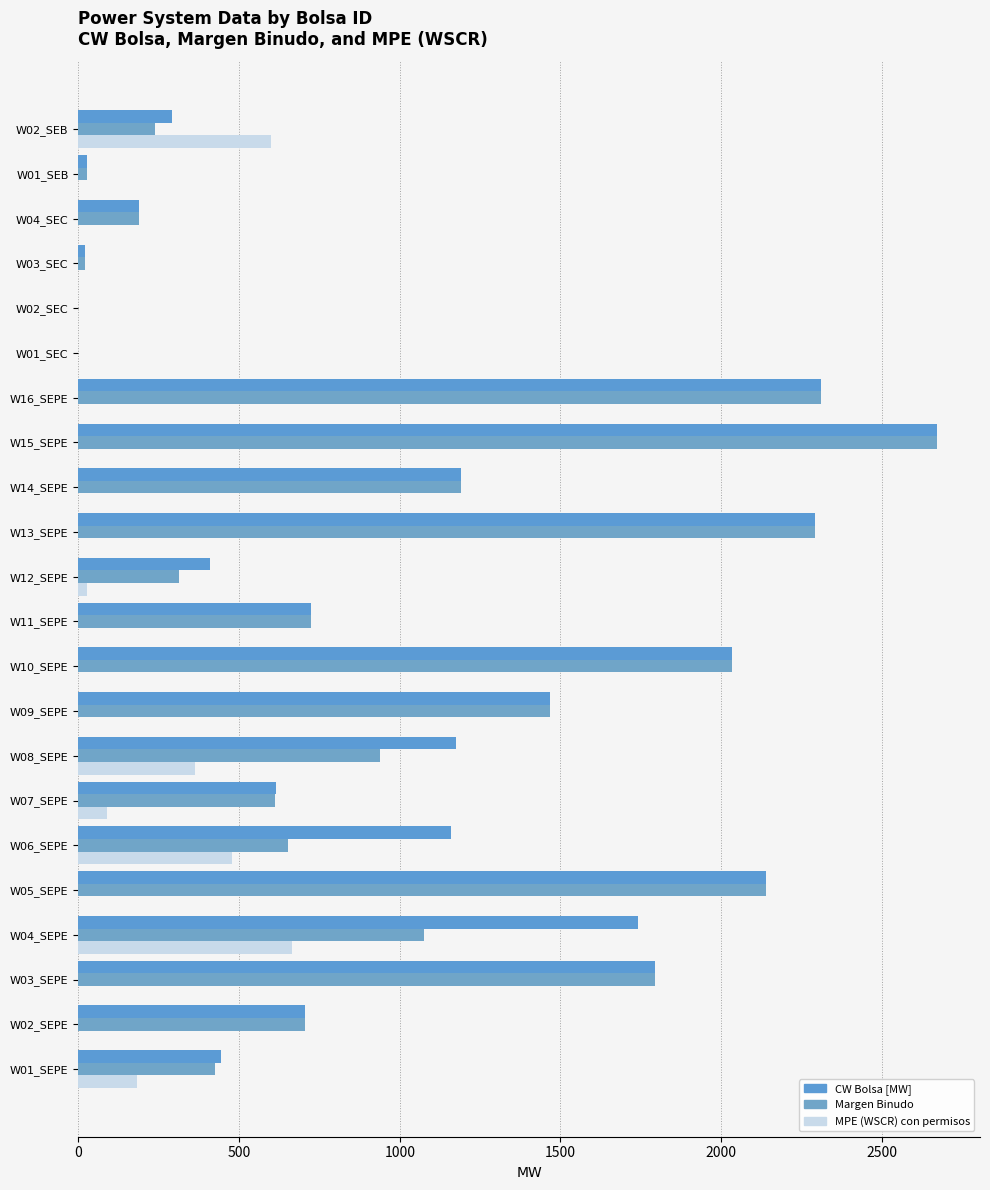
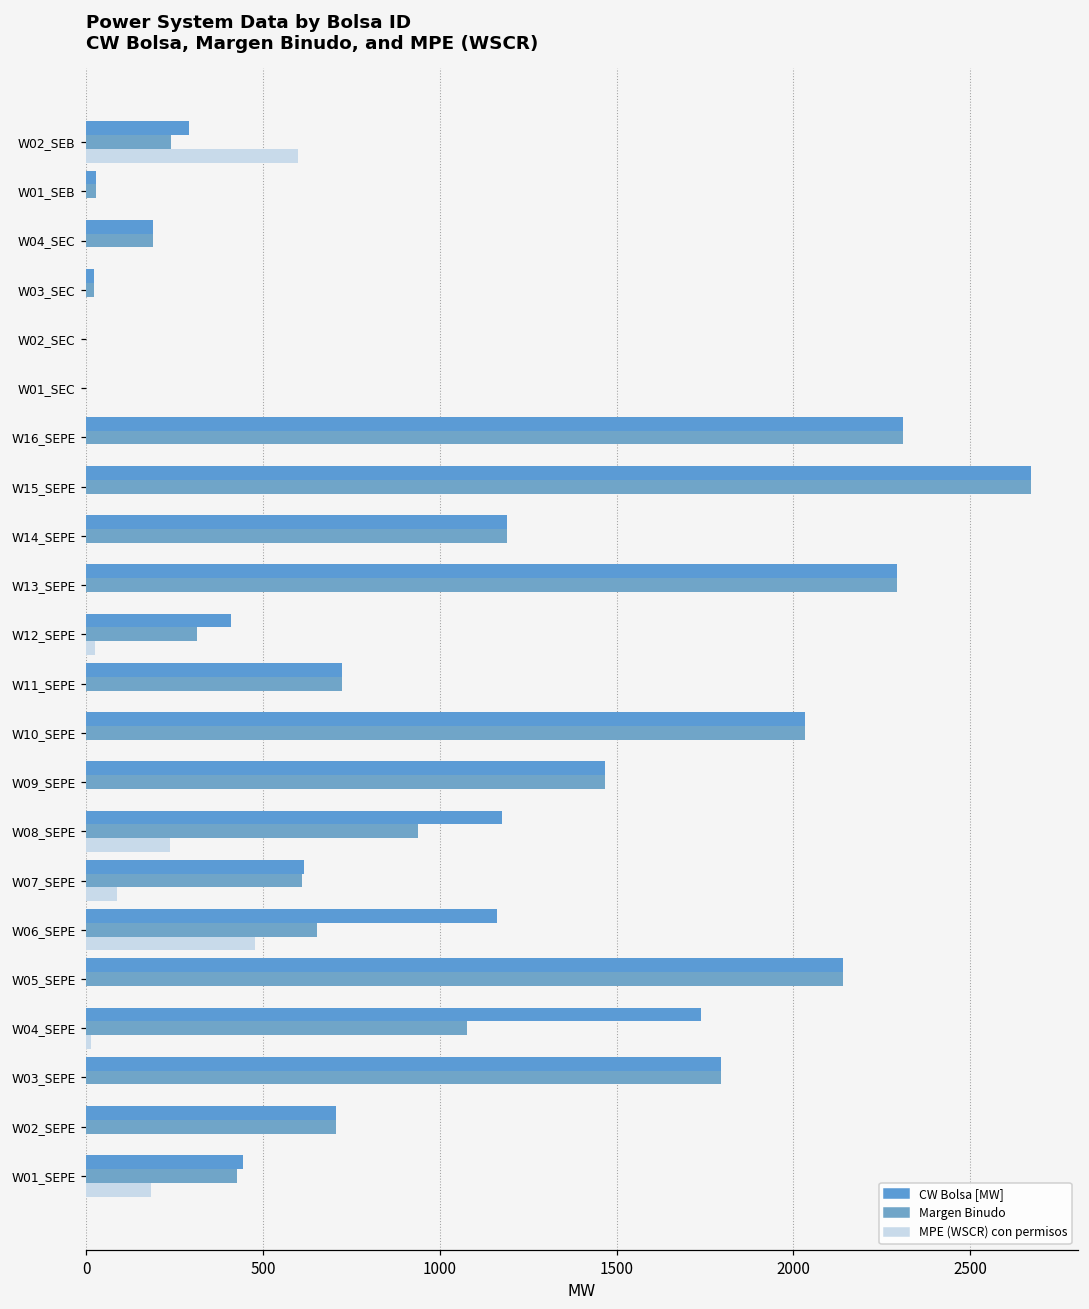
  {
    "MPE (WSCR) con permisos": {
      "W02_SEB": 600,
      "W01_SEB": 0,
      "W04_SEC": 0,
      "W03_SEC": 0,
      "W02_SEC": 0,
      "W01_SEC": 0,
      "W16_SEPE": 0,
      "W15_SEPE": 0,
      "W14_SEPE": 0,
      "W13_SEPE": 0,
      "W12_SEPE": 30,
      "W11_SEPE": 0,
      "W10_SEPE": 0,
      "W09_SEPE": 0,
-     "W08_SEPE": 360,
+     "W08_SEPE": 240,
      "W07_SEPE": 90,
      "W06_SEPE": 480,
      "W05_SEPE": 0,
-     "W04_SEPE": 660,
+     "W04_SEPE": 10,
      "W03_SEPE": 0,
      "W02_SEPE": 0,
      "W01_SEPE": 180
    }
  }
